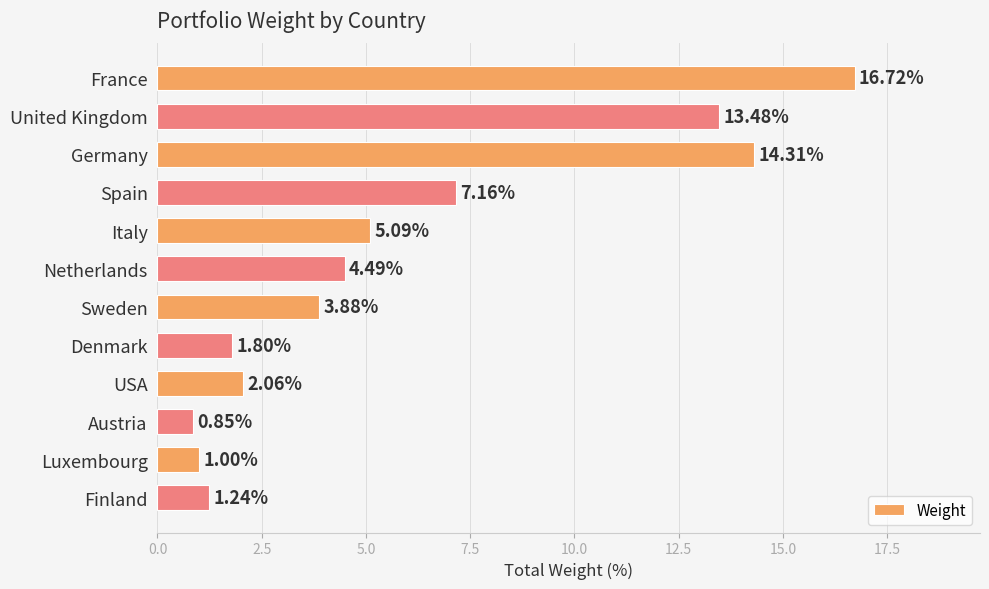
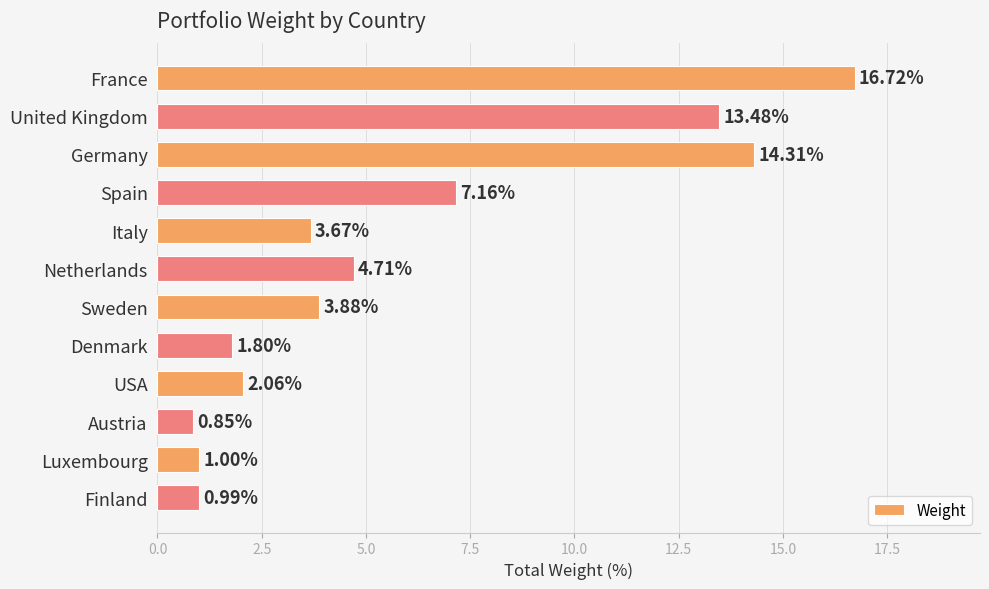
  {
    "France": "16.72%",
    "United Kingdom": "13.48%",
    "Germany": "14.31%",
    "Spain": "7.16%",
-   "Italy": "5.09%",
-   "Netherlands": "4.49%",
+   "Italy": "3.67%",
+   "Netherlands": "4.71%",
    "Sweden": "3.88%",
    "Denmark": "1.80%",
    "USA": "2.06%",
    "Austria": "0.85%",
    "Luxembourg": "1.00%",
-   "Finland": "1.24%"
+   "Finland": "0.99%"
  }
